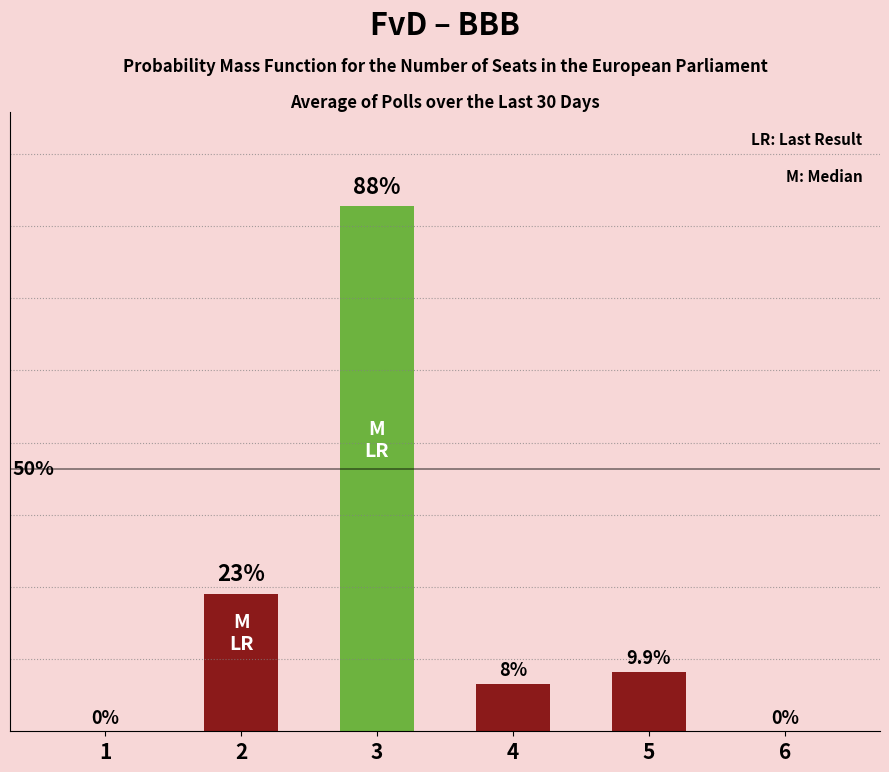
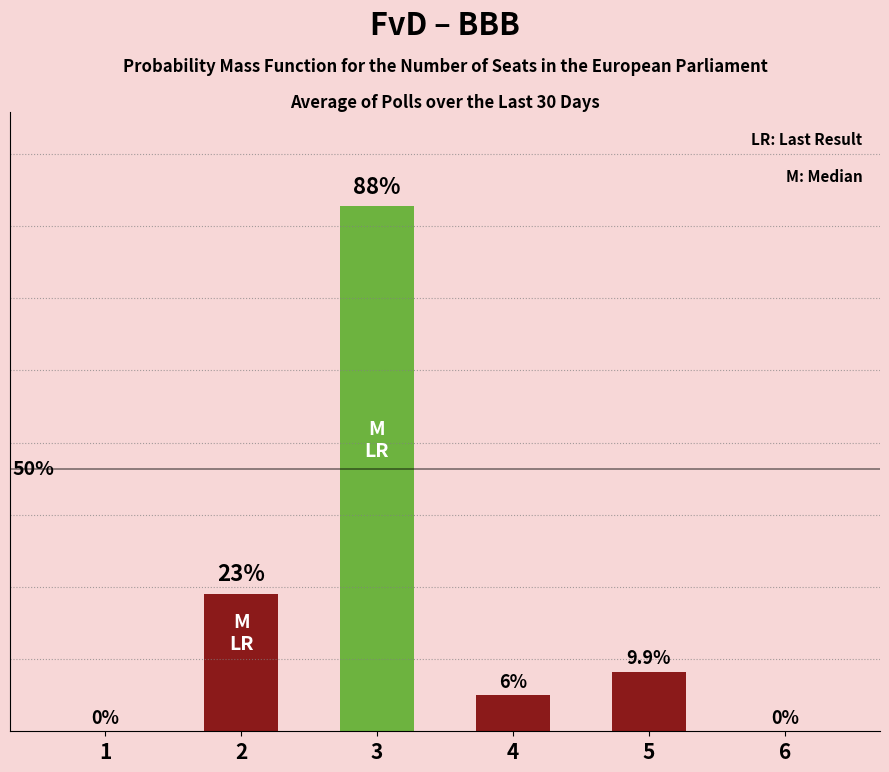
  {
    "1": "0%",
    "2": "23%",
    "3": "88%",
-   "4": "8%",
+   "4": "6%",
    "5": "9.9%",
    "6": "0%"
  }
